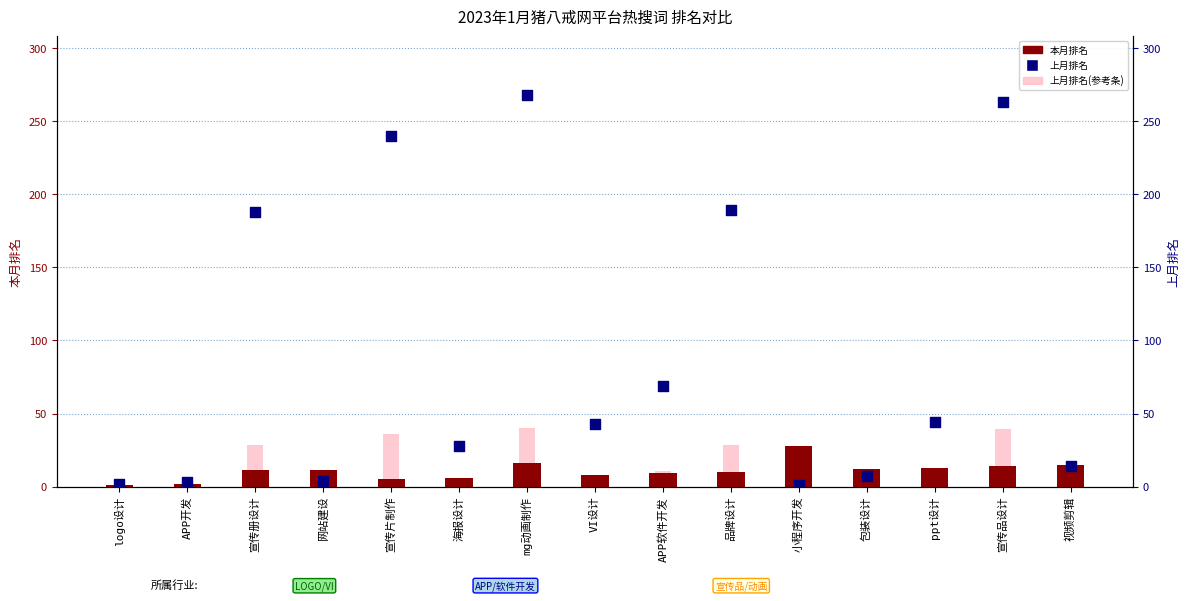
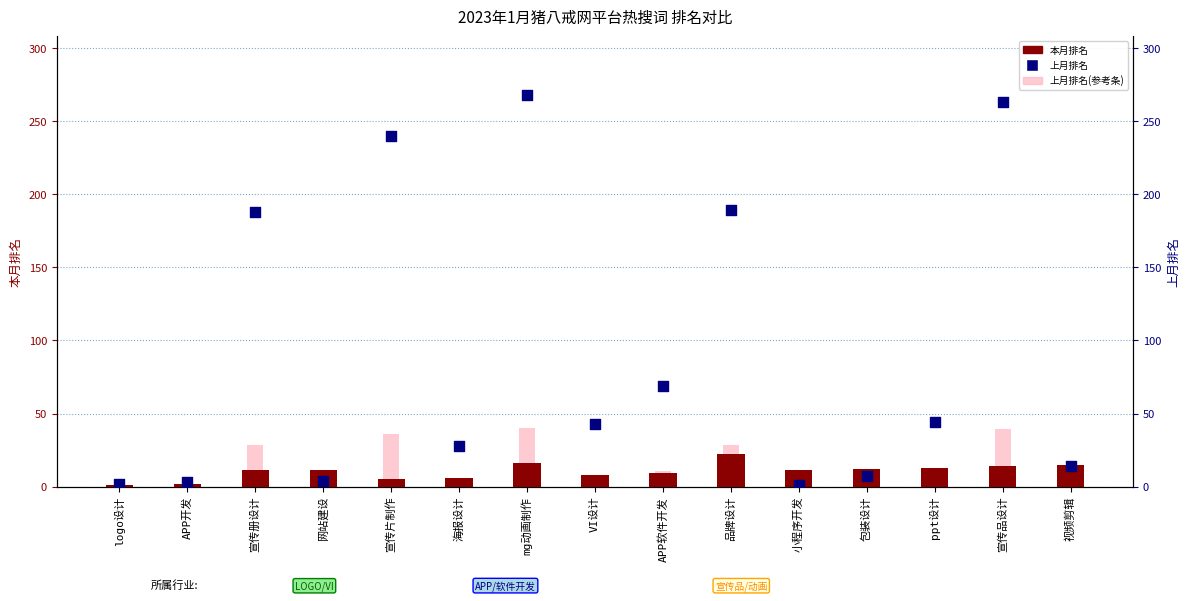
  {
    "本月排名": {
      "APP开发": 2,
      "网站建设": 11,
      "海报设计": 6,
      "VI设计": 8,
-     "品牌设计": 10,
-     "小程序开发": 28,
+     "品牌设计": 22,
+     "小程序开发": 11,
      "包装设计": 12,
      "ppt设计": 13,
      "视频剪辑": 15
    }
  }
